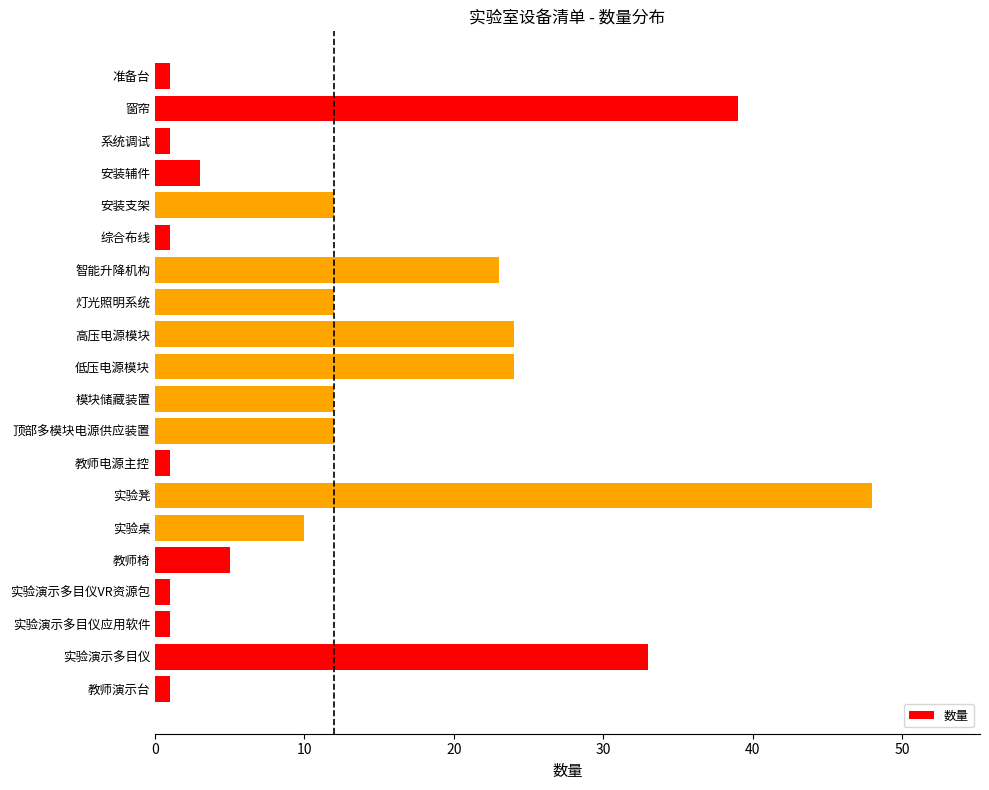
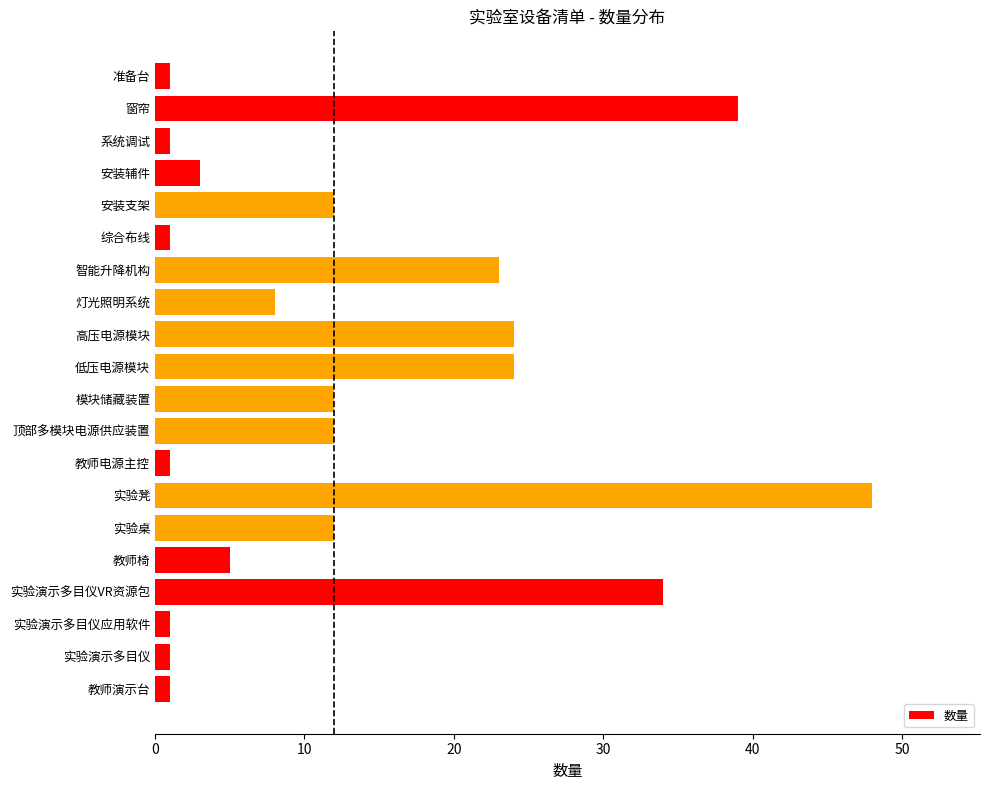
  {
    "准备台": 1,
    "窗帘": 39,
    "系统调试": 1,
    "安装辅件": 3,
    "安装支架": 12,
    "综合布线": 1,
    "智能升降机构": 23,
-   "灯光照明系统": 12,
+   "灯光照明系统": 8,
    "高压电源模块": 24,
    "低压电源模块": 24,
    "模块储藏装置": 12,
    "顶部多模块电源供应装置": 12,
    "教师电源主控": 1,
    "实验凳": 48,
-   "实验桌": 10,
+   "实验桌": 12,
    "教师椅": 5,
-   "实验演示多目仪VR资源包": 1,
+   "实验演示多目仪VR资源包": 34,
    "实验演示多目仪应用软件": 1,
-   "实验演示多目仪": 33,
+   "实验演示多目仪": 1,
    "教师演示台": 1
  }
